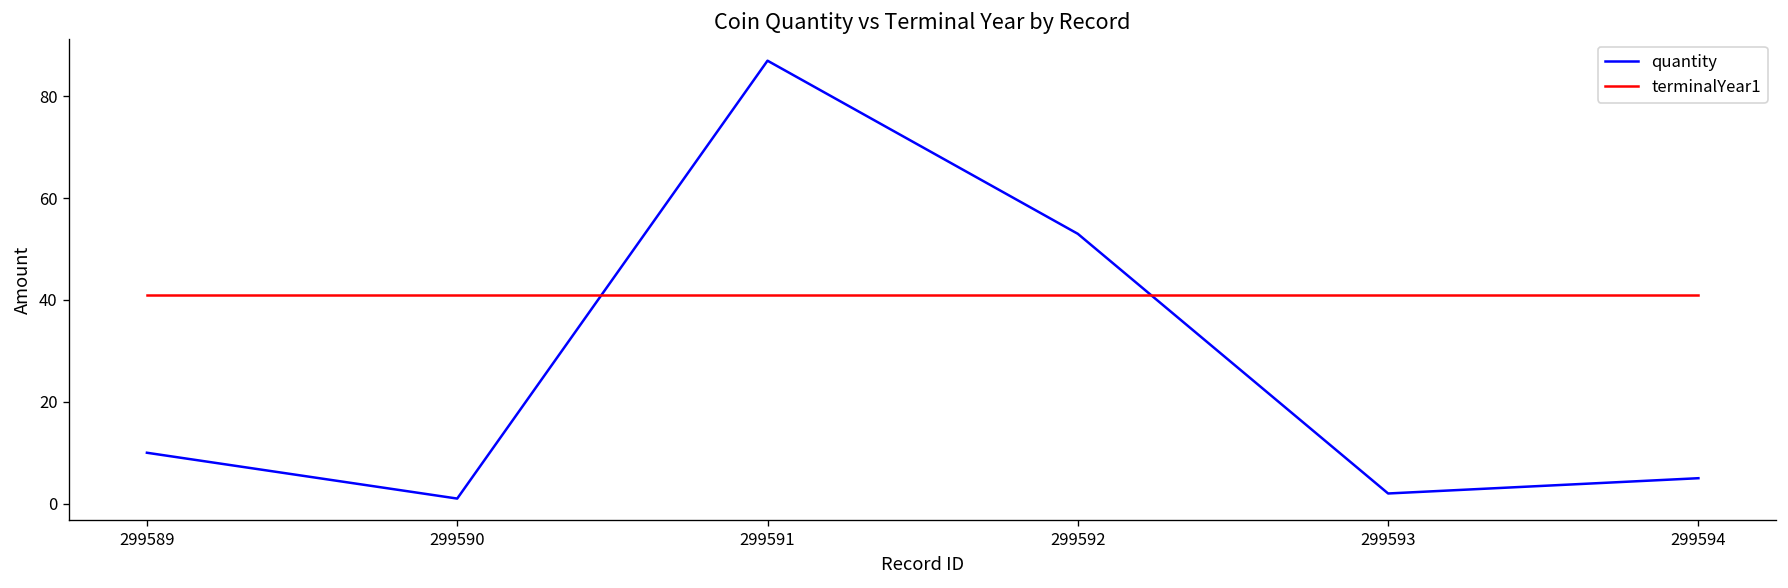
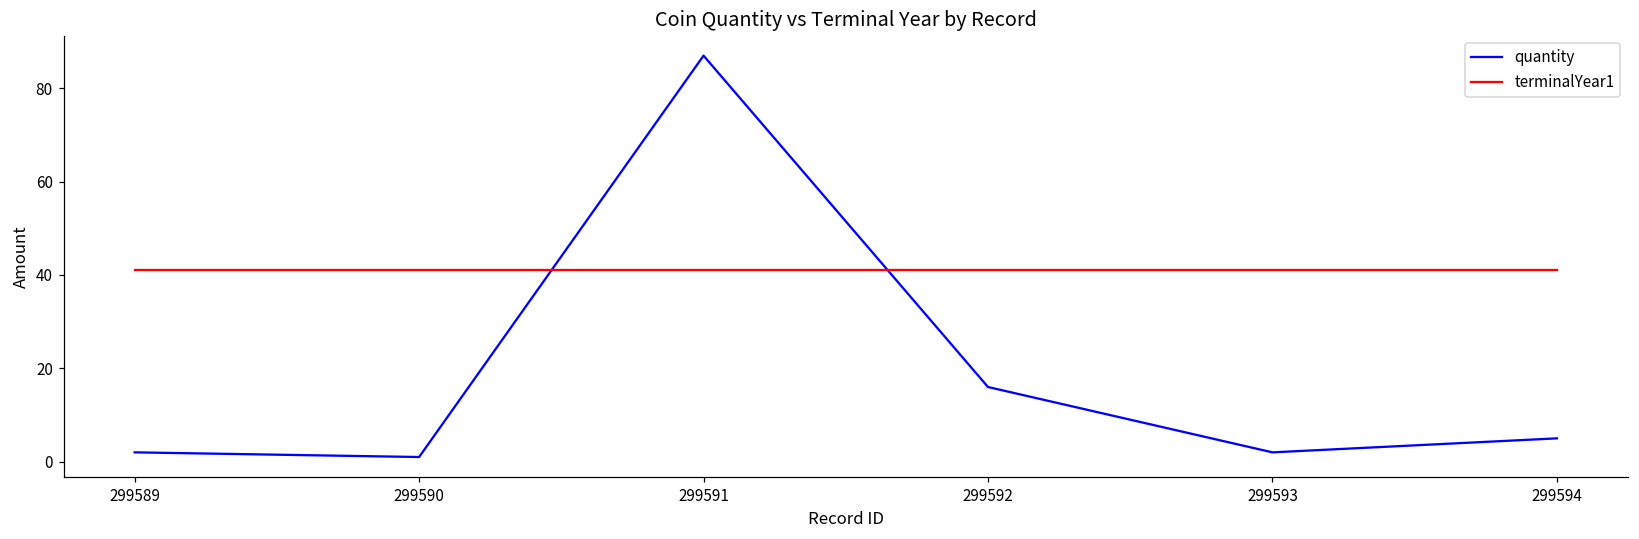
  {
    "quantity": {
-     "299589": 10,
+     "299589": 2,
      "299590": 1,
      "299591": 87,
-     "299592": 53,
+     "299592": 16,
      "299593": 2,
      "299594": 5
    },
    "terminalYear1": {
      "299589": 41,
      "299590": 41,
      "299591": 41,
      "299592": 41,
      "299593": 41,
      "299594": 41
    }
  }
